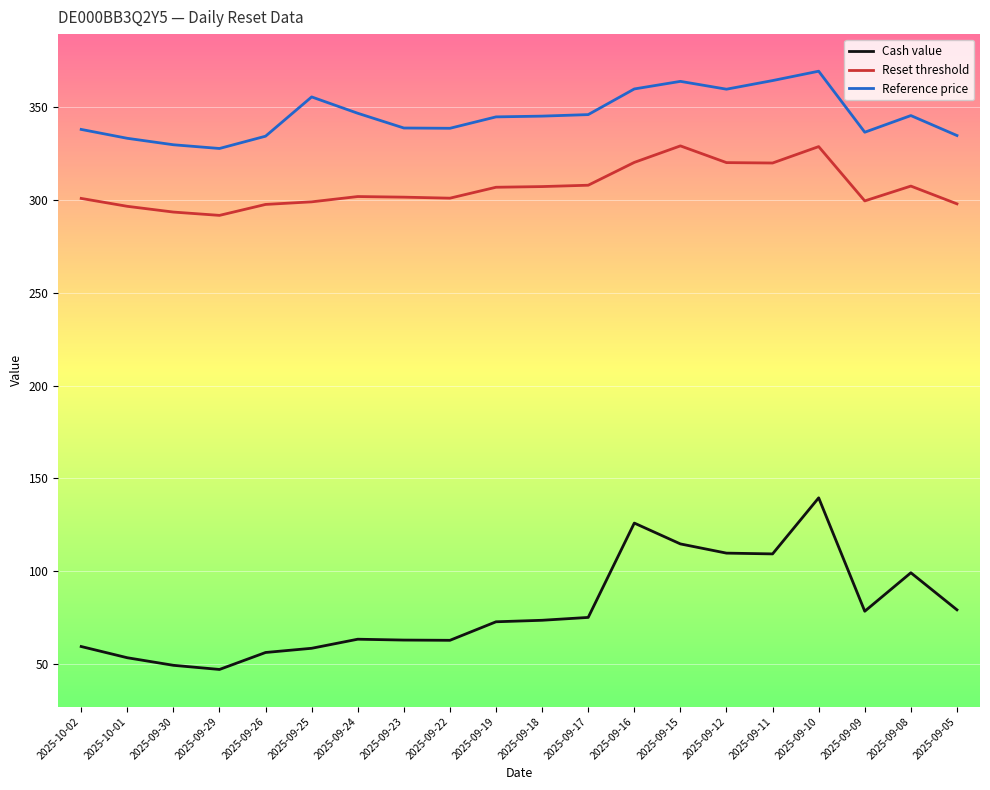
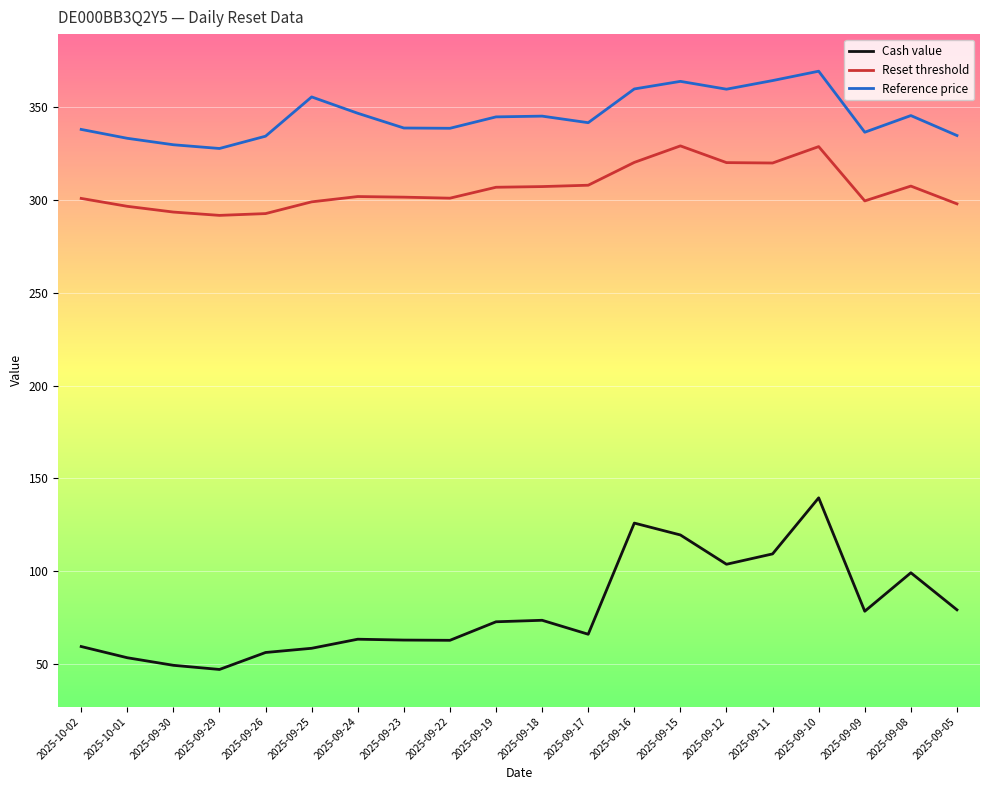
  {
    "Cash value": {
      "2025-10-02": 59,
      "2025-10-01": 53,
      "2025-09-30": 49,
      "2025-09-29": 47,
      "2025-09-26": 56,
      "2025-09-25": 58,
      "2025-09-24": 63,
      "2025-09-23": 63,
      "2025-09-22": 63,
      "2025-09-19": 73,
      "2025-09-18": 74,
-     "2025-09-17": 75,
+     "2025-09-17": 66,
      "2025-09-16": 126,
-     "2025-09-15": 115,
-     "2025-09-12": 110,
+     "2025-09-15": 120,
+     "2025-09-12": 104,
      "2025-09-11": 109,
      "2025-09-10": 140,
      "2025-09-09": 78,
      "2025-09-08": 99,
      "2025-09-05": 79
    },
    "Reset threshold": {
      "2025-10-02": 301,
      "2025-10-01": 297,
      "2025-09-30": 294,
      "2025-09-29": 292,
-     "2025-09-26": 298,
+     "2025-09-26": 293,
      "2025-09-25": 299,
      "2025-09-24": 302,
      "2025-09-23": 302,
      "2025-09-22": 301,
      "2025-09-19": 307,
      "2025-09-18": 307,
      "2025-09-17": 308,
      "2025-09-16": 320,
      "2025-09-15": 329,
      "2025-09-12": 320,
      "2025-09-11": 320,
      "2025-09-10": 329,
      "2025-09-09": 300,
      "2025-09-08": 308,
      "2025-09-05": 298
    },
    "Reference price": {
      "2025-10-02": 338,
      "2025-10-01": 333,
      "2025-09-30": 330,
      "2025-09-29": 328,
      "2025-09-26": 335,
      "2025-09-25": 356,
      "2025-09-24": 347,
      "2025-09-23": 339,
      "2025-09-22": 339,
      "2025-09-19": 345,
      "2025-09-18": 345,
-     "2025-09-17": 346,
+     "2025-09-17": 342,
      "2025-09-16": 360,
      "2025-09-15": 364,
      "2025-09-12": 360,
      "2025-09-11": 365,
      "2025-09-10": 370,
      "2025-09-09": 337,
      "2025-09-08": 346,
      "2025-09-05": 335
    }
  }
